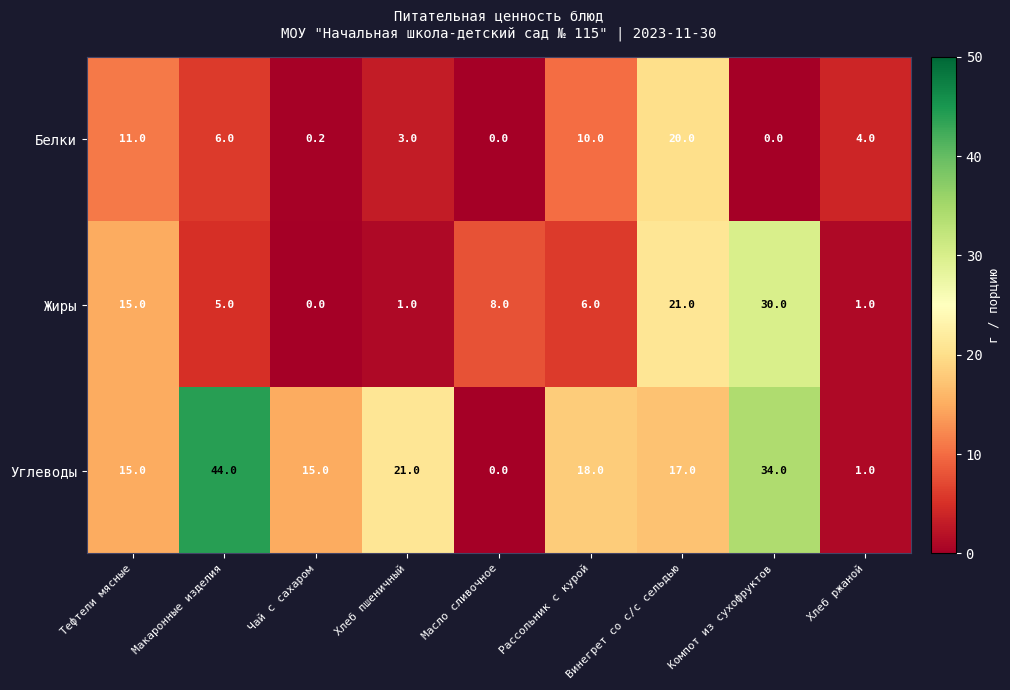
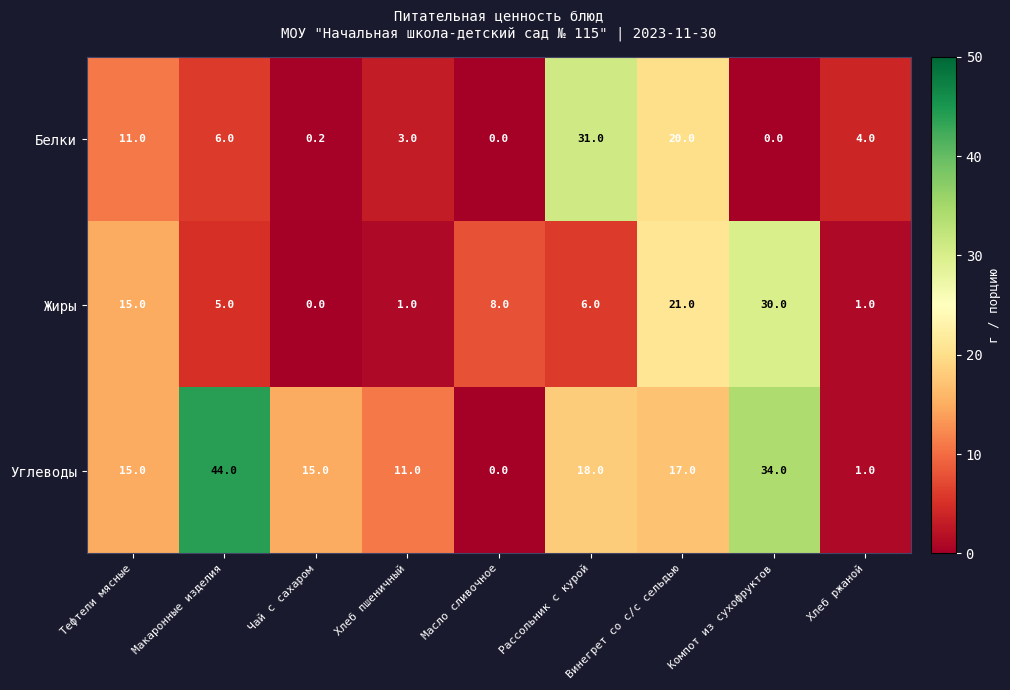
  {
    "Белки": {
      "Тефтели мясные": 11.0,
      "Макаронные изделия": 6.0,
      "Чай с сахаром": 0.2,
      "Хлеб пшеничный": 3.0,
      "Масло сливочное": 0.0,
-     "Рассольник с курой": 10.0,
+     "Рассольник с курой": 31.0,
      "Винегрет со с/с сельдью": 20.0,
      "Компот из сухофруктов": 0.0,
      "Хлеб ржаной": 4.0
    },
    "Жиры": {
      "Тефтели мясные": 15.0,
      "Макаронные изделия": 5.0,
      "Чай с сахаром": 0.0,
      "Хлеб пшеничный": 1.0,
      "Масло сливочное": 8.0,
      "Рассольник с курой": 6.0,
      "Винегрет со с/с сельдью": 21.0,
      "Компот из сухофруктов": 30.0,
      "Хлеб ржаной": 1.0
    },
    "Углеводы": {
      "Тефтели мясные": 15.0,
      "Макаронные изделия": 44.0,
      "Чай с сахаром": 15.0,
-     "Хлеб пшеничный": 21.0,
+     "Хлеб пшеничный": 11.0,
      "Масло сливочное": 0.0,
      "Рассольник с курой": 18.0,
      "Винегрет со с/с сельдью": 17.0,
      "Компот из сухофруктов": 34.0,
      "Хлеб ржаной": 1.0
    }
  }
